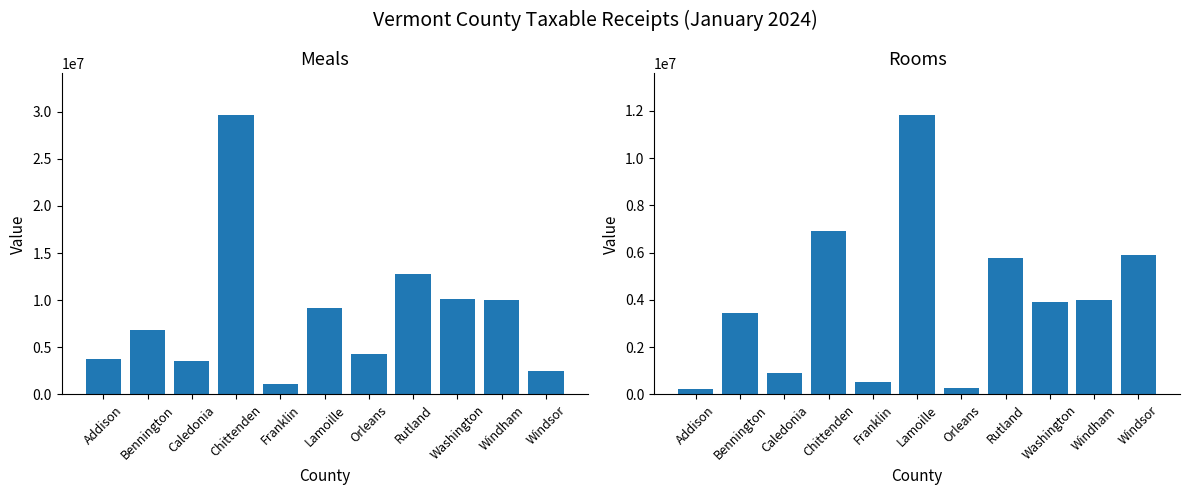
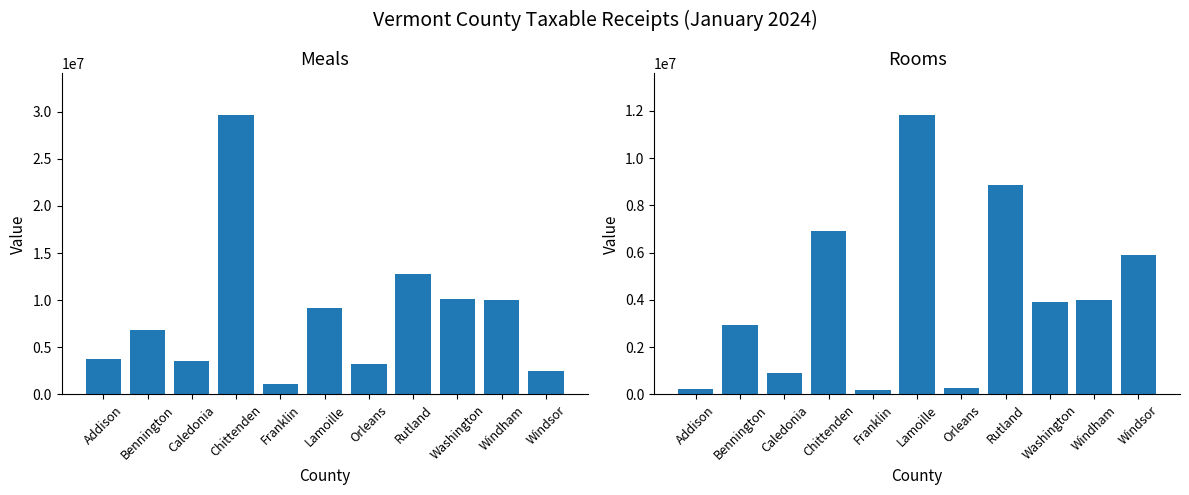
  {
    "Meals": {
      "Addison": 4000000,
      "Bennington": 7000000,
      "Caledonia": 4000000,
      "Chittenden": 30000000,
      "Franklin": 1000000,
      "Lamoille": 9000000,
-     "Orleans": 4000000,
+     "Orleans": 3000000,
      "Rutland": 13000000,
      "Washington": 10000000,
      "Windham": 10000000,
      "Windsor": 2000000
    },
    "Rooms": {
      "Addison": 200000,
-     "Bennington": 3400000,
+     "Bennington": 3000000,
      "Caledonia": 900000,
      "Chittenden": 6900000,
-     "Franklin": 500000,
+     "Franklin": 200000,
      "Lamoille": 11800000,
      "Orleans": 300000,
-     "Rutland": 5800000,
+     "Rutland": 8900000,
      "Washington": 3900000,
      "Windham": 4000000,
      "Windsor": 5900000
    }
  }
